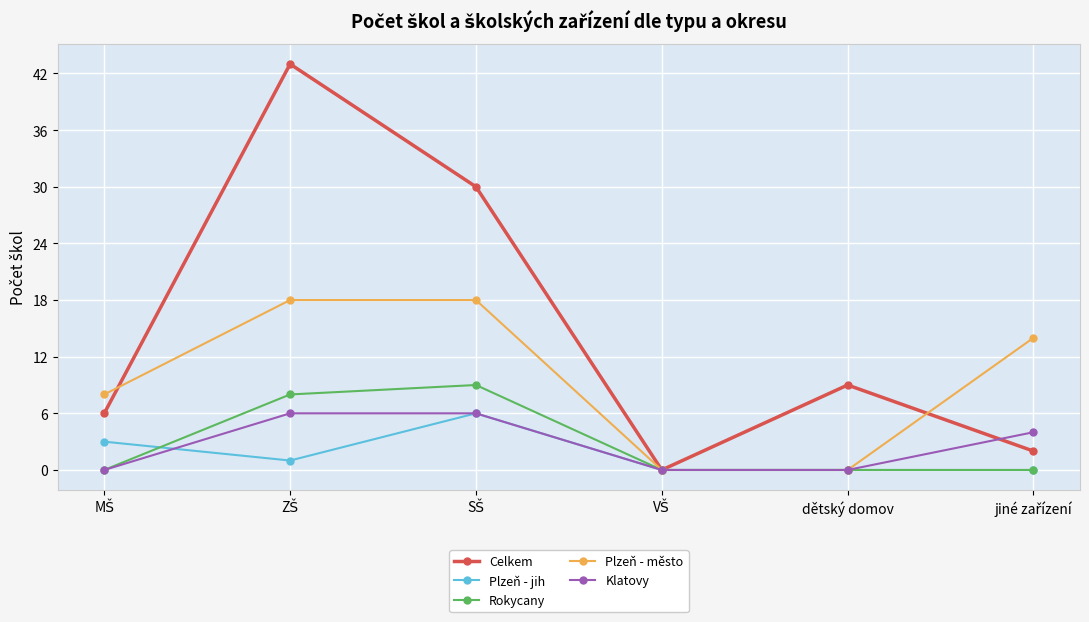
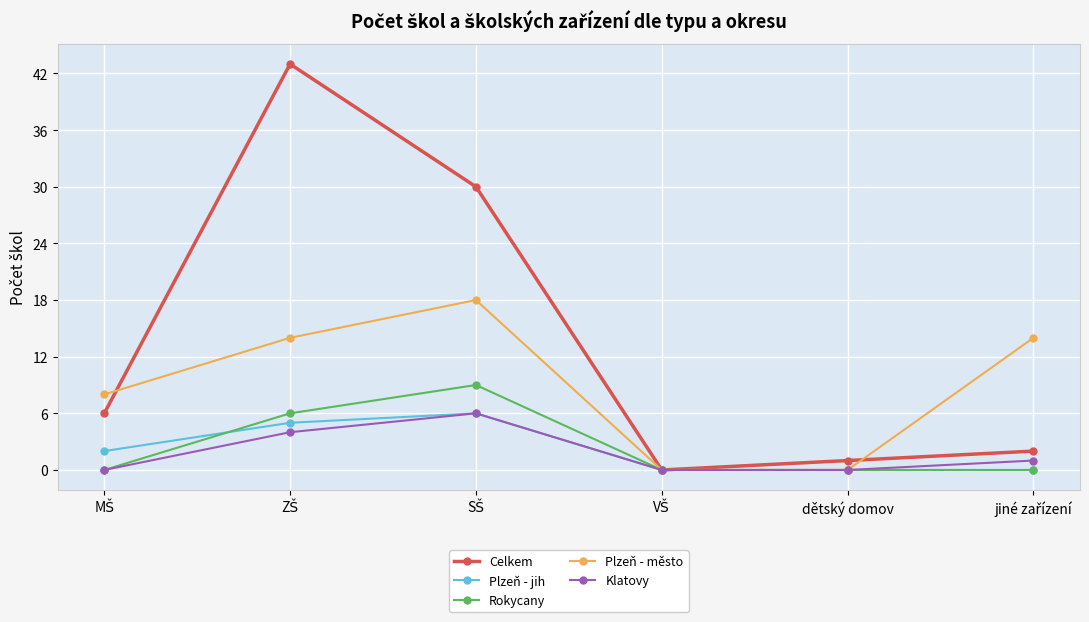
  {
    "Celkem": {
      "MŠ": 6,
      "ZŠ": 43,
      "SŠ": 30,
-     "dětský domov": 9,
+     "dětský domov": 1,
      "jiné zařízení": 2
    },
    "Plzeň - jih": {
-     "MŠ": 3,
-     "ZŠ": 1
+     "MŠ": 2,
+     "ZŠ": 5
    },
    "Rokycany": {
-     "ZŠ": 8,
+     "ZŠ": 6,
      "SŠ": 9
    },
    "Plzeň - město": {
      "MŠ": 8,
-     "ZŠ": 18,
+     "ZŠ": 14,
      "SŠ": 18,
      "jiné zařízení": 14
    },
    "Klatovy": {
-     "ZŠ": 6,
-     "jiné zařízení": 4
+     "ZŠ": 4,
+     "jiné zařízení": 1
    }
  }
